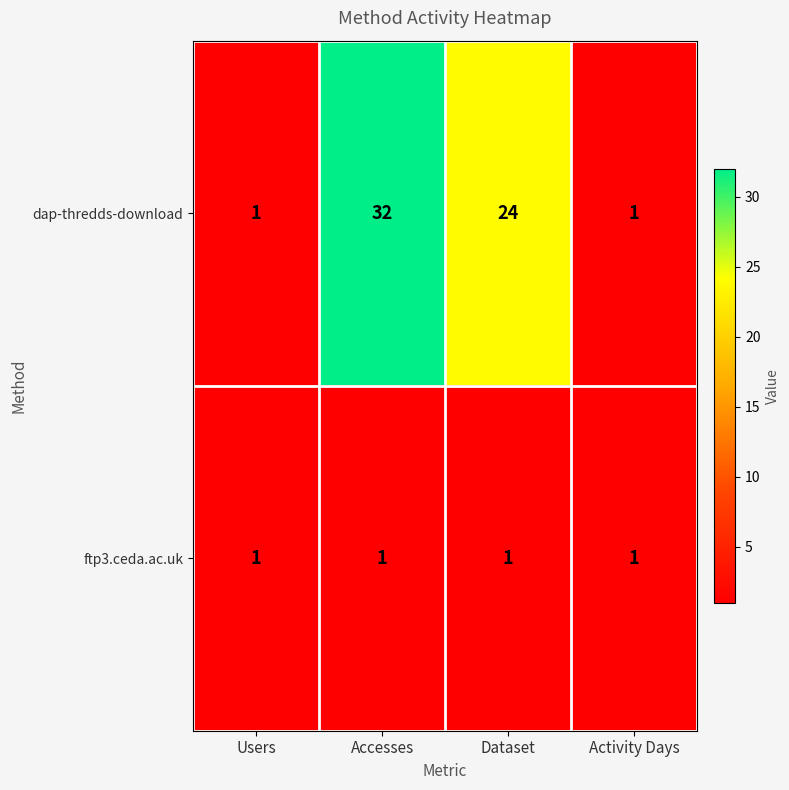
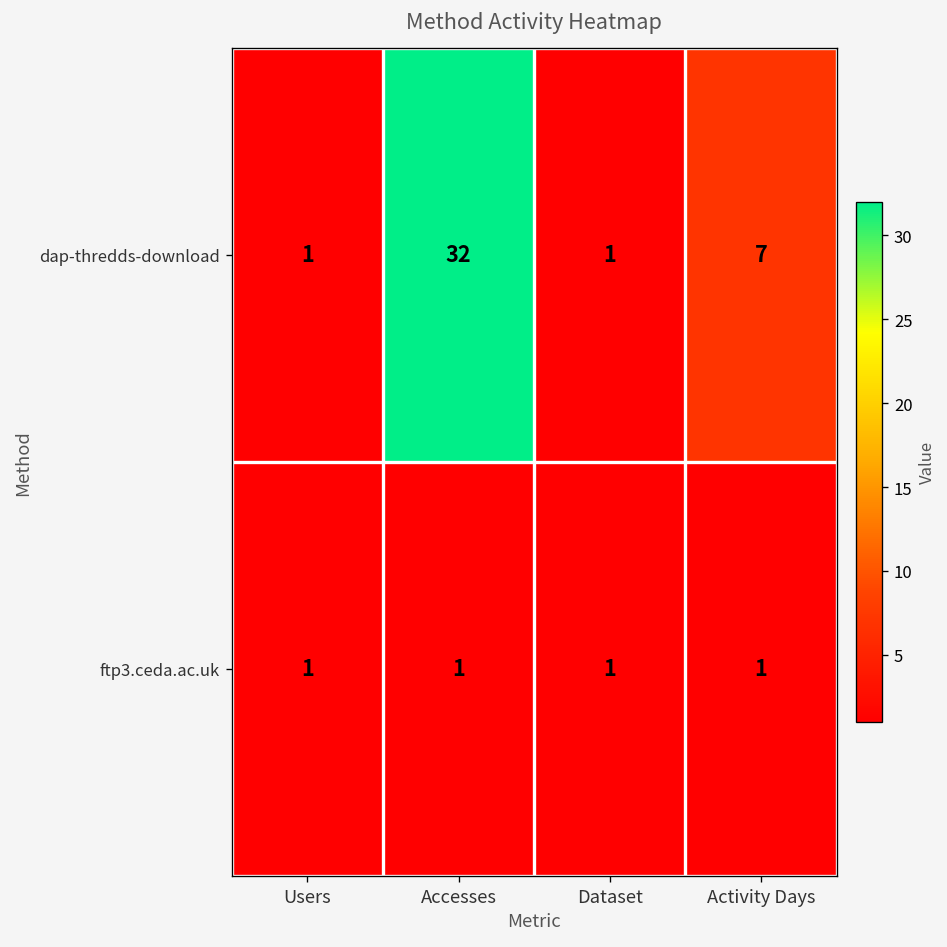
  {
    "dap-thredds-download": {
      "Users": 1,
      "Accesses": 32,
-     "Dataset": 24,
-     "Activity Days": 1
+     "Dataset": 1,
+     "Activity Days": 7
    },
    "ftp3.ceda.ac.uk": {
      "Users": 1,
      "Accesses": 1,
      "Dataset": 1,
      "Activity Days": 1
    }
  }
